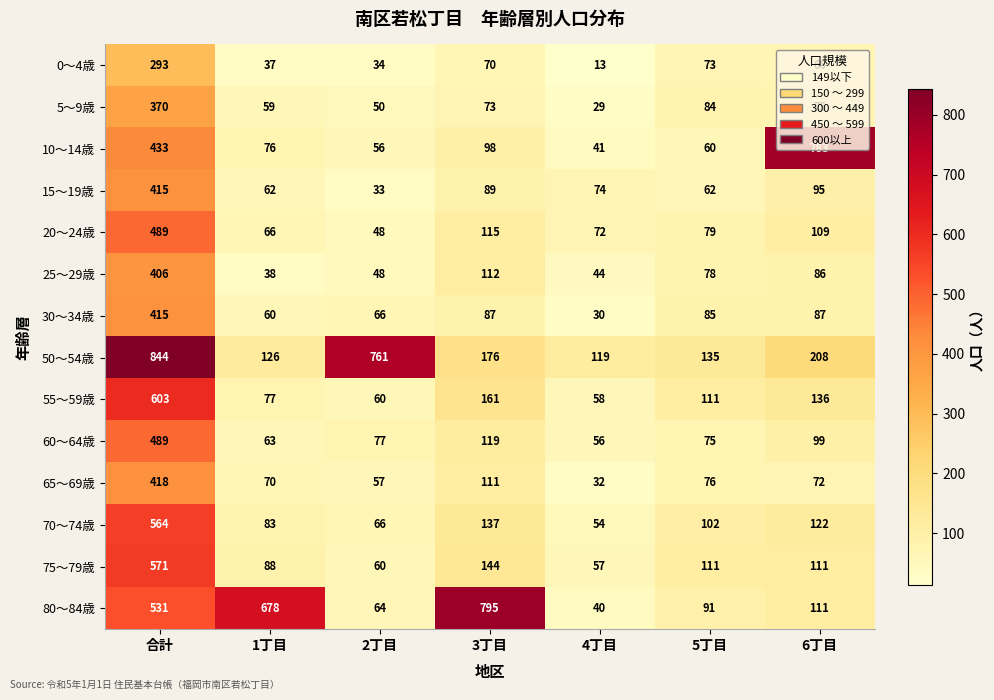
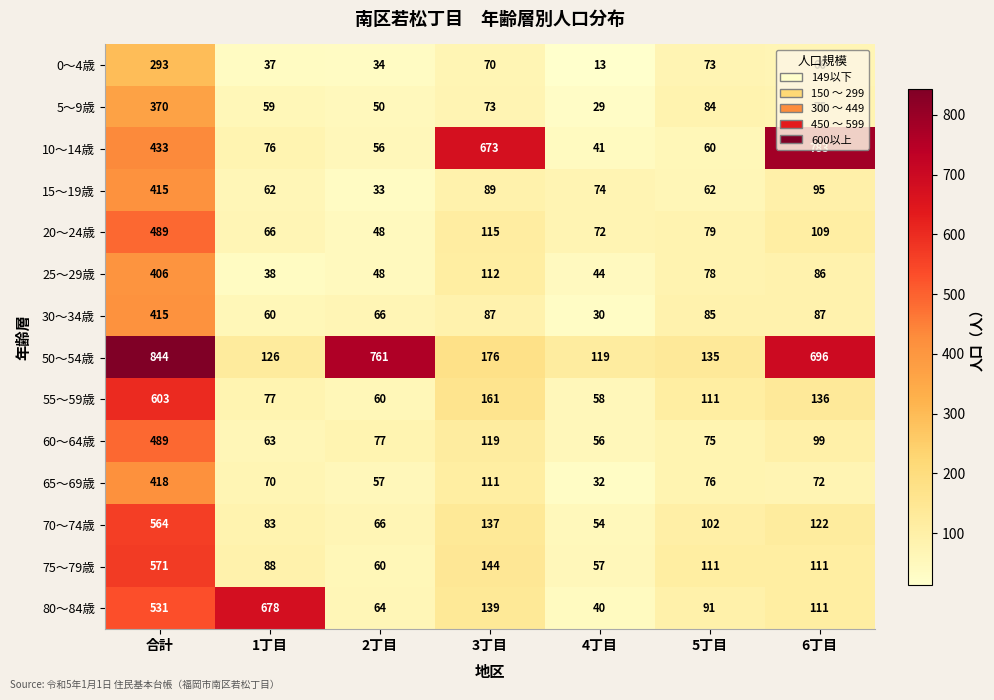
  {
    "0～4歳": {
      "合計": 293,
      "1丁目": 37,
      "2丁目": 34,
      "3丁目": 70,
      "4丁目": 13,
      "5丁目": 73
    },
    "5～9歳": {
      "合計": 370,
      "1丁目": 59,
      "2丁目": 50,
      "3丁目": 73,
      "4丁目": 29,
      "5丁目": 84
    },
    "10～14歳": {
      "合計": 433,
      "1丁目": 76,
      "2丁目": 56,
-     "3丁目": 98,
+     "3丁目": 673,
      "4丁目": 41,
      "5丁目": 60
    },
    "15～19歳": {
      "合計": 415,
      "1丁目": 62,
      "2丁目": 33,
      "3丁目": 89,
      "4丁目": 74,
      "5丁目": 62,
      "6丁目": 95
    },
    "20～24歳": {
      "合計": 489,
      "1丁目": 66,
      "2丁目": 48,
      "3丁目": 115,
      "4丁目": 72,
      "5丁目": 79,
      "6丁目": 109
    },
    "25～29歳": {
      "合計": 406,
      "1丁目": 38,
      "2丁目": 48,
      "3丁目": 112,
      "4丁目": 44,
      "5丁目": 78,
      "6丁目": 86
    },
    "30～34歳": {
      "合計": 415,
      "1丁目": 60,
      "2丁目": 66,
      "3丁目": 87,
      "4丁目": 30,
      "5丁目": 85,
      "6丁目": 87
    },
    "50～54歳": {
      "合計": 844,
      "1丁目": 126,
      "2丁目": 761,
      "3丁目": 176,
      "4丁目": 119,
      "5丁目": 135,
-     "6丁目": 208
+     "6丁目": 696
    },
    "55～59歳": {
      "合計": 603,
      "1丁目": 77,
      "2丁目": 60,
      "3丁目": 161,
      "4丁目": 58,
      "5丁目": 111,
      "6丁目": 136
    },
    "60～64歳": {
      "合計": 489,
      "1丁目": 63,
      "2丁目": 77,
      "3丁目": 119,
      "4丁目": 56,
      "5丁目": 75,
      "6丁目": 99
    },
    "65～69歳": {
      "合計": 418,
      "1丁目": 70,
      "2丁目": 57,
      "3丁目": 111,
      "4丁目": 32,
      "5丁目": 76,
      "6丁目": 72
    },
    "70～74歳": {
      "合計": 564,
      "1丁目": 83,
      "2丁目": 66,
      "3丁目": 137,
      "4丁目": 54,
      "5丁目": 102,
      "6丁目": 122
    },
    "75～79歳": {
      "合計": 571,
      "1丁目": 88,
      "2丁目": 60,
      "3丁目": 144,
      "4丁目": 57,
      "5丁目": 111,
      "6丁目": 111
    },
    "80～84歳": {
      "合計": 531,
      "1丁目": 678,
      "2丁目": 64,
-     "3丁目": 795,
+     "3丁目": 139,
      "4丁目": 40,
      "5丁目": 91,
      "6丁目": 111
    }
  }
